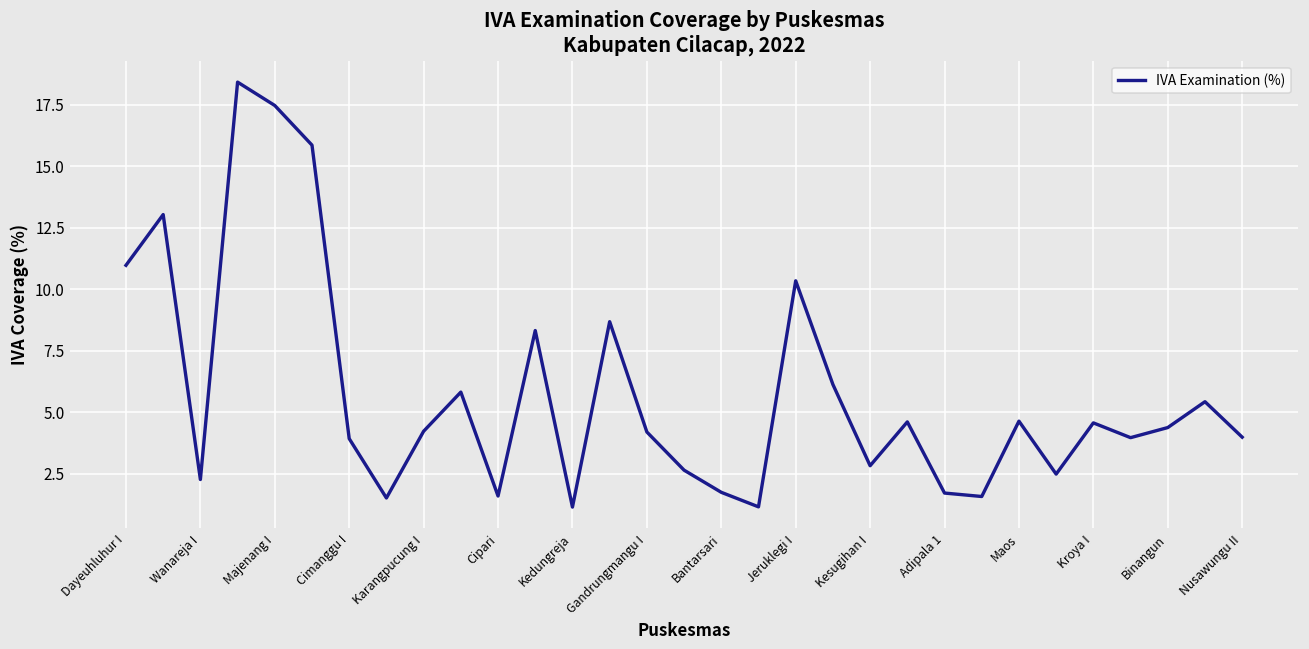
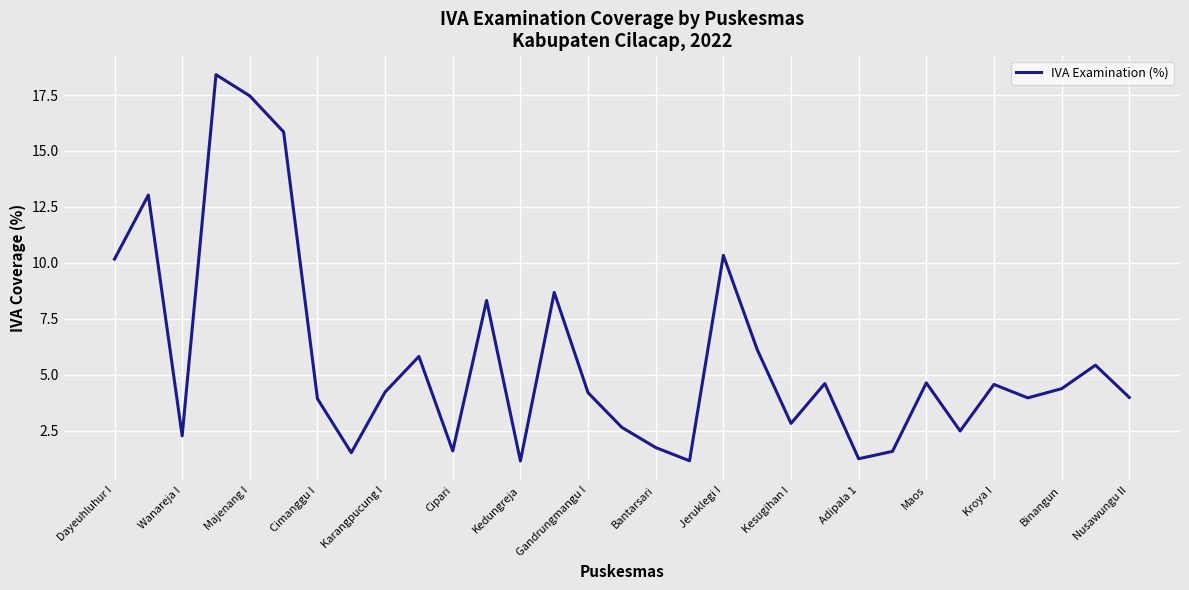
  {
-   "Dayeuhluhur I": 11.0,
+   "Dayeuhluhur I": 10.2,
    "Wanareja I": 2.3,
    "Majenang I": 17.5,
    "Cimanggu I": 3.9,
    "Karangpucung I": 4.2,
    "Cipari": 1.6,
    "Kedungreja": 1.2,
    "Gandrungmangu I": 4.2,
    "Bantarsari": 1.8,
    "Jeruklegi I": 10.3,
    "Kesugihan I": 2.8,
-   "Adipala 1": 1.7,
+   "Adipala 1": 1.3,
    "Maos": 4.6,
    "Kroya I": 4.6,
    "Binangun": 4.4,
    "Nusawungu II": 4.0
  }
